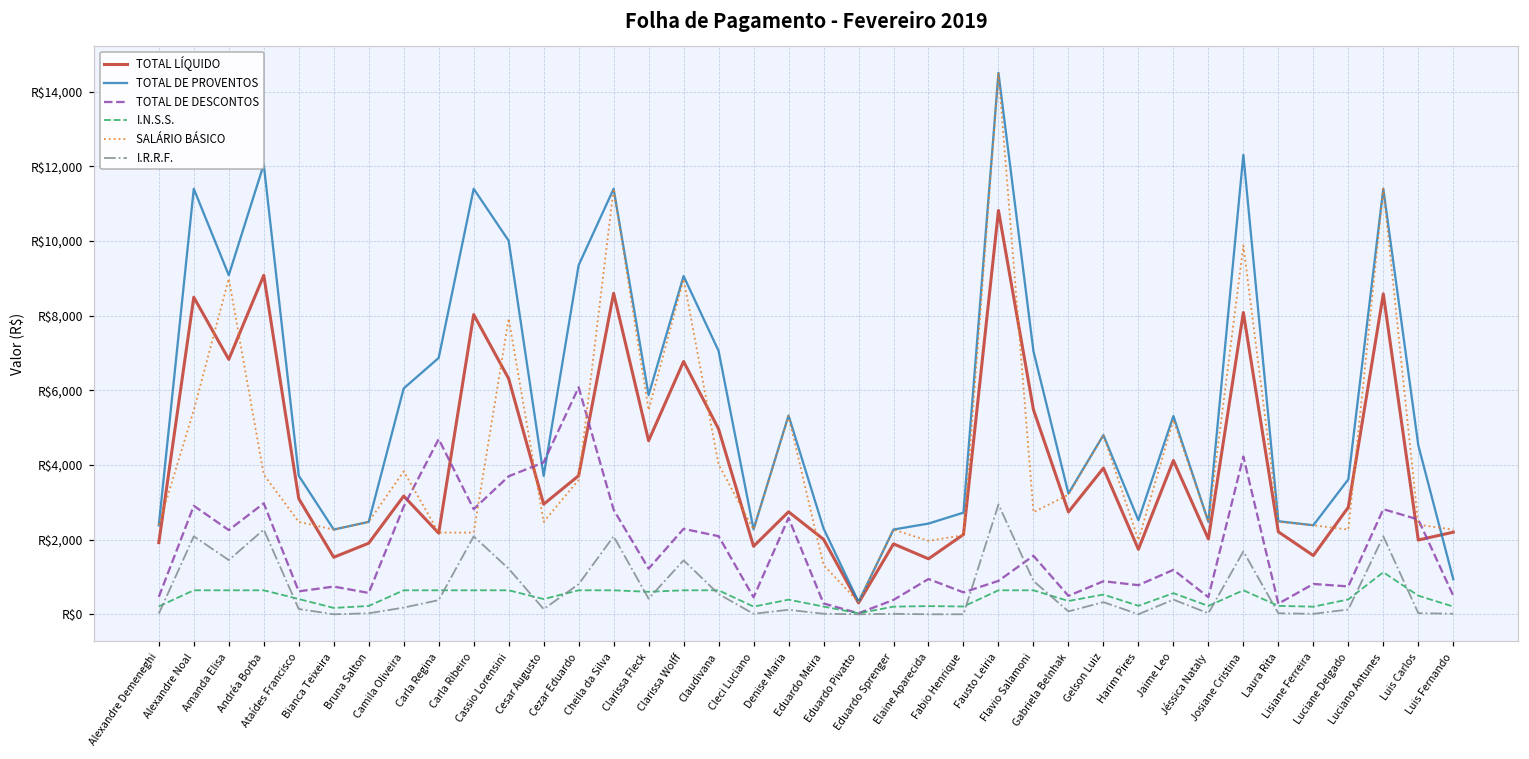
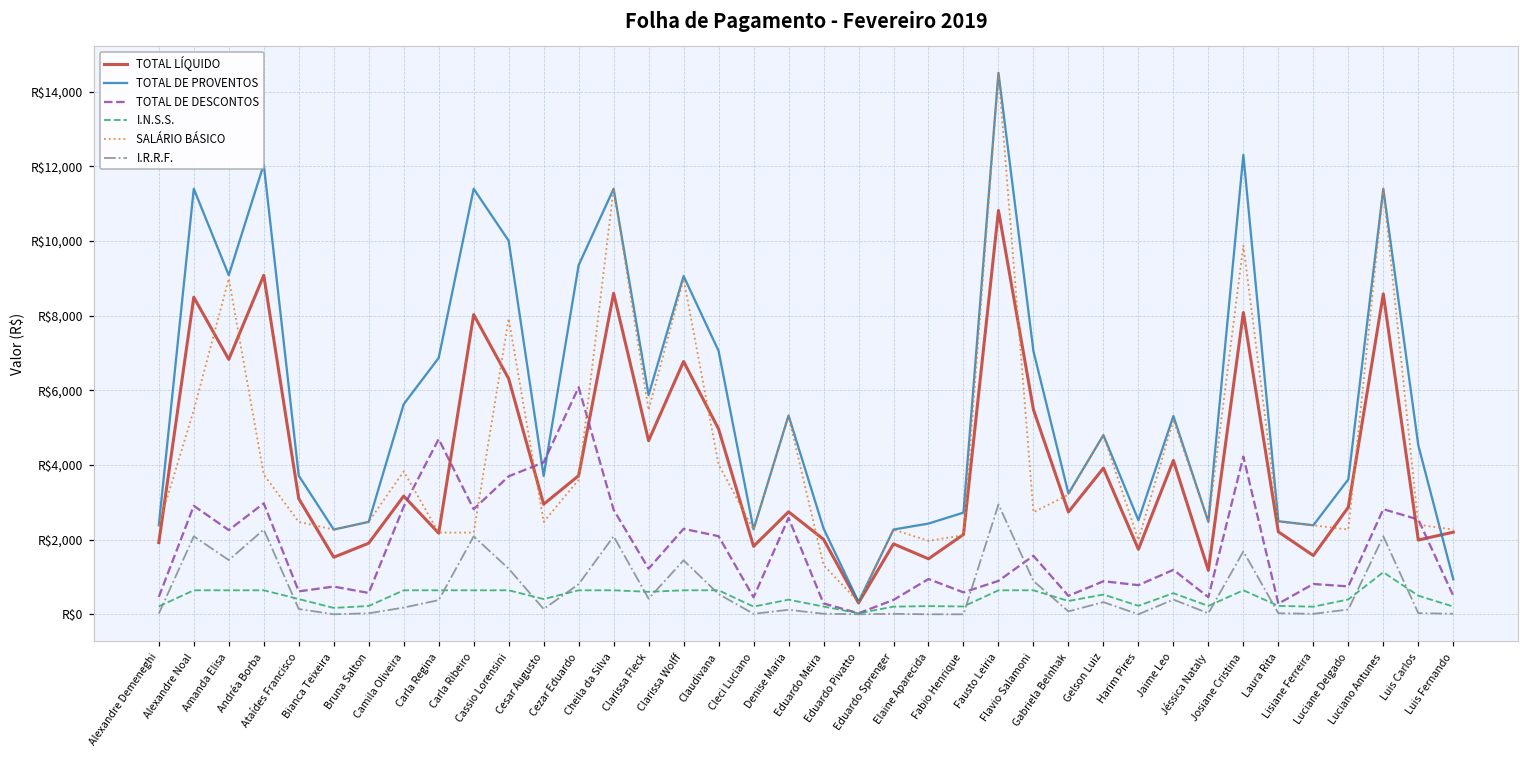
  {
    "TOTAL LÍQUIDO": {
      "Alexandre Demeneghi": "R$1,900",
      "Alexandre Noal": "R$8,500",
      "Amanda Elisa": "R$6,800",
      "Andréa Borba": "R$9,100",
      "Ataídes Francisco": "R$3,100",
      "Bianca Teixeira": "R$1,500",
      "Bruna Salton": "R$1,900",
      "Camila Oliveira": "R$3,200",
      "Carla Ribeiro": "R$8,000",
      "Cassio Lorensini": "R$6,300",
      "Cesar Augusto": "R$2,900",
      "Cezar Eduardo": "R$3,700",
      "Cheila da Silva": "R$8,600",
      "Clarissa Fleck": "R$4,600",
      "Clarissa Wolff": "R$6,800",
      "Claudivana": "R$5,000",
      "Cleci Luciano": "R$1,800",
      "Denise Maria": "R$2,700",
      "Eduardo Meira": "R$2,000",
      "Eduardo Sprenger": "R$1,900",
      "Elaine Aparecida": "R$1,500",
      "Fausto Leiria": "R$10,800",
      "Flavio Salamoni": "R$5,500",
      "Gabriela Belnhak": "R$2,700",
      "Gelson Luiz": "R$3,900",
      "Harim Pires": "R$1,700",
      "Jaime Leo": "R$4,100",
-     "Jéssica Nataly": "R$2,000",
+     "Jéssica Nataly": "R$1,200",
      "Josiane Cristina": "R$8,100",
      "Laura Rita": "R$2,200",
      "Lisiane Ferreira": "R$1,600",
      "Luciane Delgado": "R$2,900",
      "Luciano Antunes": "R$8,600",
      "Luis Carlos": "R$2,000"
    },
    "TOTAL DE PROVENTOS": {
      "Alexandre Noal": "R$11,400",
      "Amanda Elisa": "R$9,100",
      "Andréa Borba": "R$12,100",
      "Ataídes Francisco": "R$3,700",
-     "Camila Oliveira": "R$6,000",
+     "Camila Oliveira": "R$5,600",
      "Carla Regina": "R$6,900",
      "Carla Ribeiro": "R$11,400",
      "Cassio Lorensini": "R$10,000",
      "Cesar Augusto": "R$3,700",
      "Cezar Eduardo": "R$9,300",
      "Clarissa Fleck": "R$5,900",
      "Clarissa Wolff": "R$9,100",
      "Claudivana": "R$7,100",
      "Eduardo Meira": "R$2,300",
      "Elaine Aparecida": "R$2,400",
      "Fabio Henrique": "R$2,700",
      "Flavio Salamoni": "R$7,000",
      "Harim Pires": "R$2,500",
      "Jaime Leo": "R$5,300",
      "Josiane Cristina": "R$12,300",
      "Luciane Delgado": "R$3,600",
      "Luis Carlos": "R$4,500",
      "Luis Fernando": "R$900"
    },
    "TOTAL DE DESCONTOS": {
      "Alexandre Demeneghi": "R$500",
      "Alexandre Noal": "R$2,900",
      "Amanda Elisa": "R$2,300",
      "Andréa Borba": "R$3,000",
      "Ataídes Francisco": "R$600",
      "Bianca Teixeira": "R$700",
      "Bruna Salton": "R$600",
      "Camila Oliveira": "R$2,900",
      "Carla Regina": "R$4,700",
      "Carla Ribeiro": "R$2,800",
      "Cassio Lorensini": "R$3,700",
      "Cesar Augusto": "R$4,100",
      "Cezar Eduardo": "R$6,100",
      "Cheila da Silva": "R$2,800",
      "Clarissa Fleck": "R$1,200",
      "Clarissa Wolff": "R$2,300",
      "Claudivana": "R$2,100",
      "Cleci Luciano": "R$500",
      "Denise Maria": "R$2,600",
      "Eduardo Meira": "R$300",
      "Eduardo Sprenger": "R$400",
      "Elaine Aparecida": "R$900",
      "Fabio Henrique": "R$600",
      "Fausto Leiria": "R$900",
      "Flavio Salamoni": "R$1,600",
      "Gabriela Belnhak": "R$500",
      "Gelson Luiz": "R$900",
      "Harim Pires": "R$800",
      "Jaime Leo": "R$1,200",
      "Jéssica Nataly": "R$500",
      "Josiane Cristina": "R$4,200",
      "Lisiane Ferreira": "R$800",
      "Luciane Delgado": "R$700",
      "Luciano Antunes": "R$2,800",
      "Luis Carlos": "R$2,500",
      "Luis Fernando": "R$500"
    },
    "I.N.S.S.": {
      "Alexandre Demeneghi": "R$200",
      "Alexandre Noal": "R$600",
      "Amanda Elisa": "R$600",
      "Andréa Borba": "R$600",
      "Ataídes Francisco": "R$400",
      "Bianca Teixeira": "R$200",
      "Bruna Salton": "R$200",
      "Camila Oliveira": "R$600",
      "Carla Regina": "R$600",
      "Carla Ribeiro": "R$600",
      "Cassio Lorensini": "R$600",
      "Cesar Augusto": "R$400",
      "Cezar Eduardo": "R$600",
      "Cheila da Silva": "R$600",
      "Clarissa Fleck": "R$600",
      "Clarissa Wolff": "R$600",
      "Claudivana": "R$600",
      "Cleci Luciano": "R$200",
      "Denise Maria": "R$400",
      "Eduardo Meira": "R$200",
      "Eduardo Sprenger": "R$200",
      "Elaine Aparecida": "R$200",
      "Fabio Henrique": "R$200",
      "Fausto Leiria": "R$600",
      "Flavio Salamoni": "R$600",
      "Gabriela Belnhak": "R$400",
      "Gelson Luiz": "R$500",
      "Harim Pires": "R$200",
      "Jaime Leo": "R$600",
      "Jéssica Nataly": "R$200",
      "Josiane Cristina": "R$600",
      "Lisiane Ferreira": "R$200",
      "Luciane Delgado": "R$400",
      "Luciano Antunes": "R$1,100",
      "Luis Carlos": "R$500",
      "Luis Fernando": "R$200"
    },
    "SALÁRIO BÁSICO": {
      "Alexandre Noal": "R$5,500",
      "Amanda Elisa": "R$9,000",
      "Andréa Borba": "R$3,700",
      "Ataídes Francisco": "R$2,500",
      "Camila Oliveira": "R$3,800",
      "Carla Ribeiro": "R$2,200",
      "Cassio Lorensini": "R$7,900",
      "Cesar Augusto": "R$2,500",
      "Cezar Eduardo": "R$3,600",
      "Clarissa Fleck": "R$5,500",
      "Clarissa Wolff": "R$9,000",
      "Claudivana": "R$4,000",
      "Eduardo Meira": "R$1,300",
      "Elaine Aparecida": "R$2,000",
      "Flavio Salamoni": "R$2,700",
      "Harim Pires": "R$2,000",
      "Jaime Leo": "R$5,200",
      "Josiane Cristina": "R$9,900",
      "Luciane Delgado": "R$2,300",
      "Luis Carlos": "R$2,400"
    },
    "I.R.R.F.": {
      "Alexandre Demeneghi": "R$0",
      "Alexandre Noal": "R$2,100",
      "Amanda Elisa": "R$1,500",
      "Andréa Borba": "R$2,300",
      "Ataídes Francisco": "R$100",
      "Bianca Teixeira": "R$0",
      "Bruna Salton": "R$0",
      "Camila Oliveira": "R$200",
      "Carla Regina": "R$400",
      "Carla Ribeiro": "R$2,100",
      "Cassio Lorensini": "R$1,200",
      "Cesar Augusto": "R$100",
      "Cezar Eduardo": "R$800",
      "Cheila da Silva": "R$2,100",
      "Clarissa Fleck": "R$400",
      "Clarissa Wolff": "R$1,400",
      "Claudivana": "R$500",
      "Cleci Luciano": "R$0",
      "Denise Maria": "R$100",
      "Eduardo Meira": "R$0",
      "Eduardo Sprenger": "R$0",
      "Elaine Aparecida": "R$0",
      "Fabio Henrique": "R$0",
      "Fausto Leiria": "R$2,900",
      "Flavio Salamoni": "R$900",
      "Gabriela Belnhak": "R$100",
      "Gelson Luiz": "R$300",
      "Harim Pires": "R$0",
      "Jaime Leo": "R$400",
      "Jéssica Nataly": "R$0",
      "Josiane Cristina": "R$1,700",
      "Laura Rita": "R$0",
      "Lisiane Ferreira": "R$0",
      "Luciane Delgado": "R$100",
      "Luciano Antunes": "R$2,100",
      "Luis Carlos": "R$0",
      "Luis Fernando": "R$0"
    }
  }
